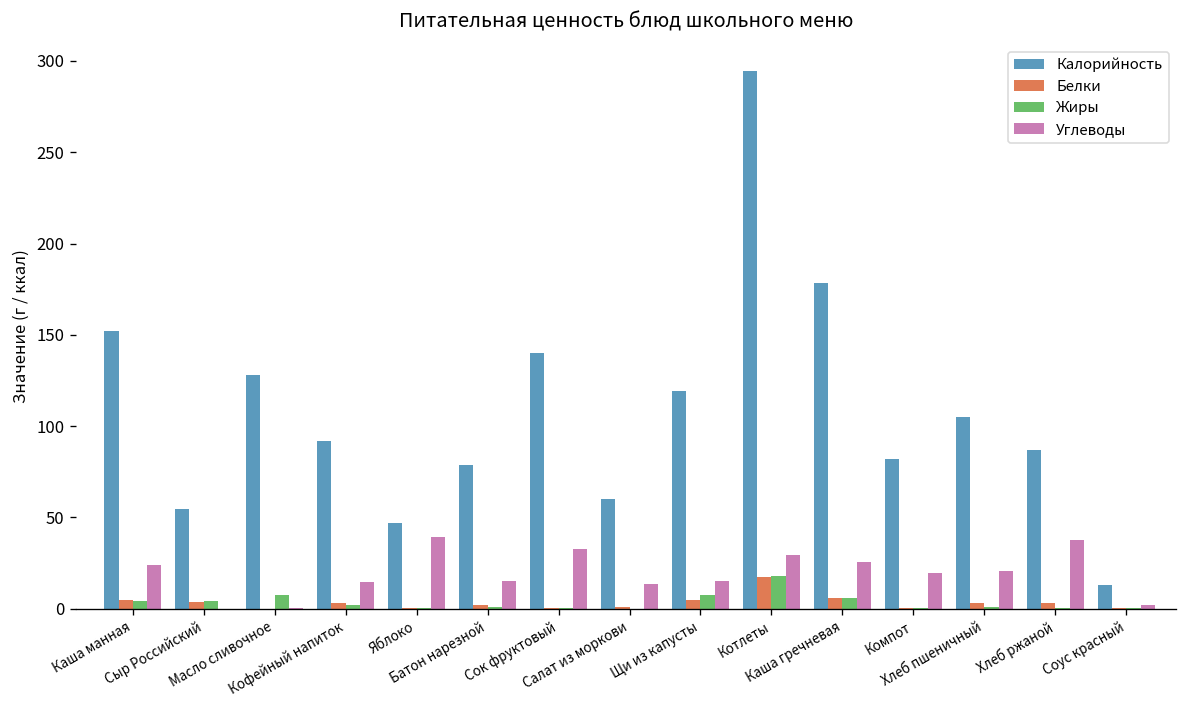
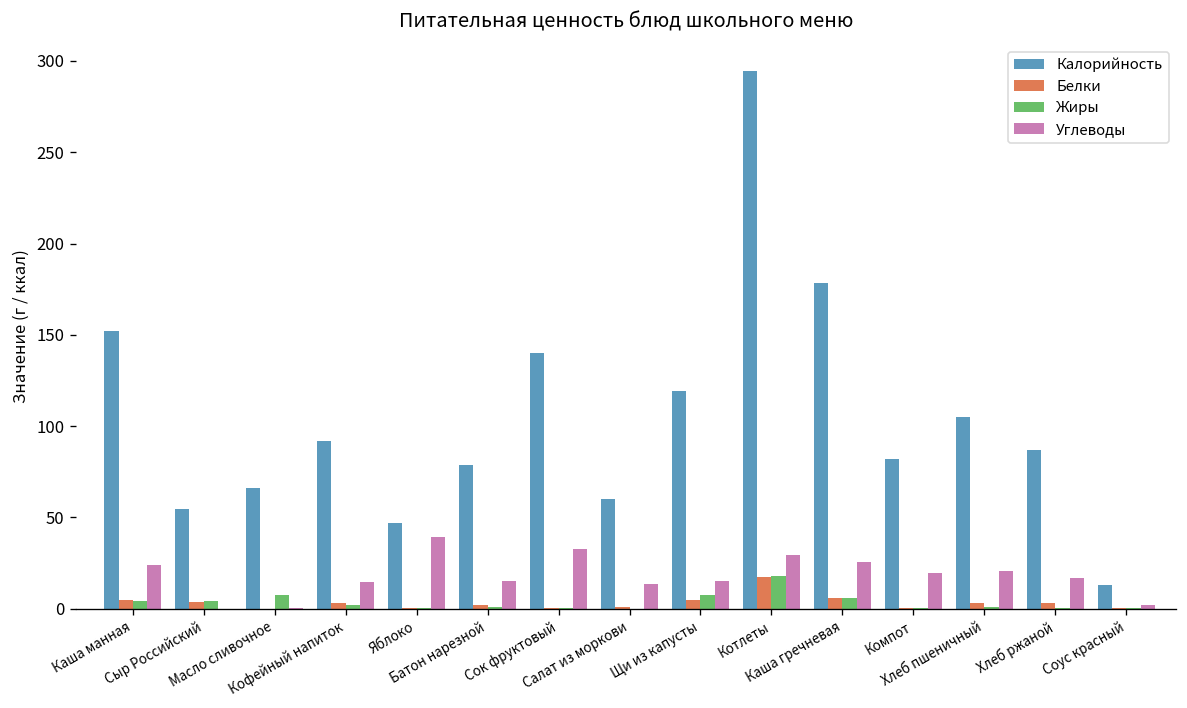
  {
    "Калорийность": {
      "Каша манная": 152,
      "Сыр Российский": 55,
-     "Масло сливочное": 128,
+     "Масло сливочное": 66,
      "Кофейный напиток": 92,
      "Яблоко": 47,
      "Батон нарезной": 79,
      "Сок фруктовый": 140,
      "Салат из моркови": 60,
      "Щи из капусты": 119,
      "Котлеты": 294,
      "Каша гречневая": 178,
      "Компот": 82,
      "Хлеб пшеничный": 105,
      "Хлеб ржаной": 87,
      "Соус красный": 13
    },
    "Белки": {
      "Каша манная": 5,
      "Сыр Российский": 3,
      "Кофейный напиток": 3,
      "Батон нарезной": 2,
      "Щи из капусты": 5,
      "Котлеты": 17,
      "Каша гречневая": 6,
      "Хлеб пшеничный": 3,
      "Хлеб ржаной": 3
    },
    "Жиры": {
      "Каша манная": 4,
      "Сыр Российский": 4,
      "Масло сливочное": 7,
      "Кофейный напиток": 2,
      "Щи из капусты": 8,
      "Котлеты": 18,
      "Каша гречневая": 6
    },
    "Углеводы": {
      "Каша манная": 24,
      "Сыр Российский": 0,
      "Кофейный напиток": 15,
      "Яблоко": 39,
      "Батон нарезной": 15,
      "Сок фруктовый": 33,
      "Салат из моркови": 14,
      "Щи из капусты": 15,
      "Котлеты": 29,
      "Каша гречневая": 26,
      "Компот": 19,
      "Хлеб пшеничный": 21,
-     "Хлеб ржаной": 37,
+     "Хлеб ржаной": 17,
      "Соус красный": 2
    }
  }
